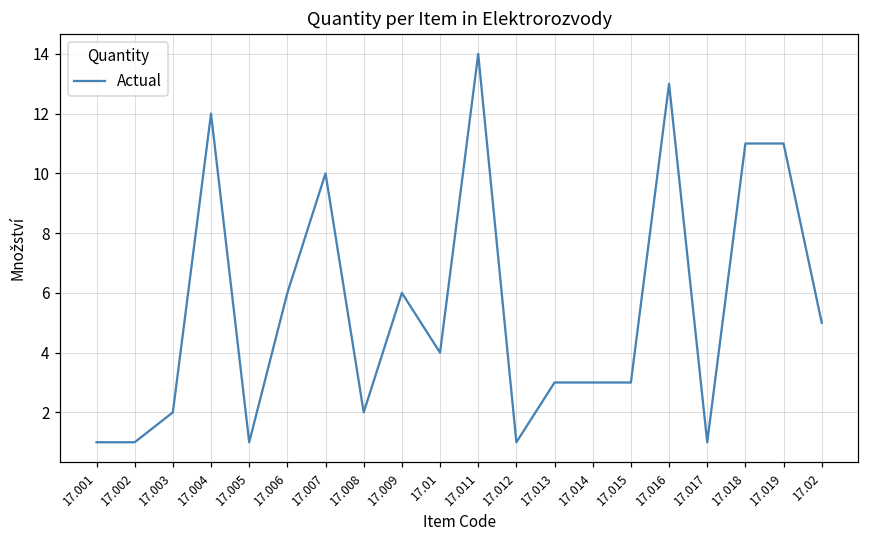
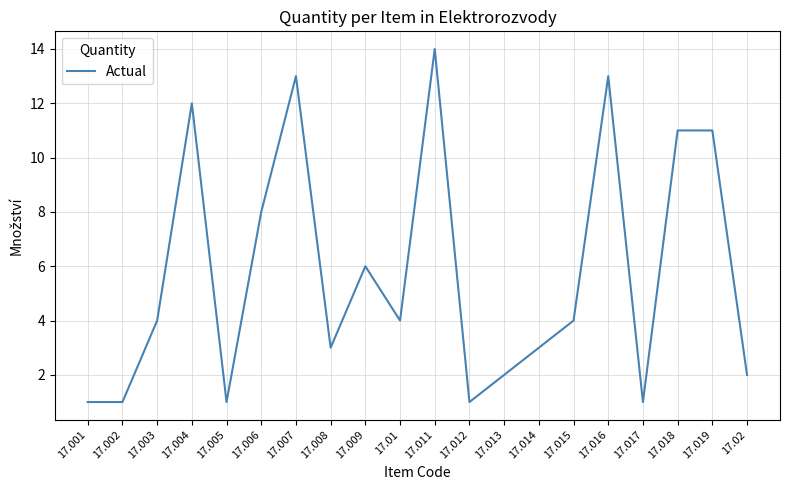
  {
    "17.001": 1,
    "17.002": 1,
-   "17.003": 2,
+   "17.003": 4,
    "17.004": 12,
    "17.005": 1,
-   "17.006": 6,
-   "17.007": 10,
-   "17.008": 2,
+   "17.006": 8,
+   "17.007": 13,
+   "17.008": 3,
    "17.009": 6,
    "17.01": 4,
    "17.011": 14,
    "17.012": 1,
-   "17.013": 3,
+   "17.013": 2,
    "17.014": 3,
-   "17.015": 3,
+   "17.015": 4,
    "17.016": 13,
    "17.017": 1,
    "17.018": 11,
    "17.019": 11,
-   "17.02": 5
+   "17.02": 2
  }
